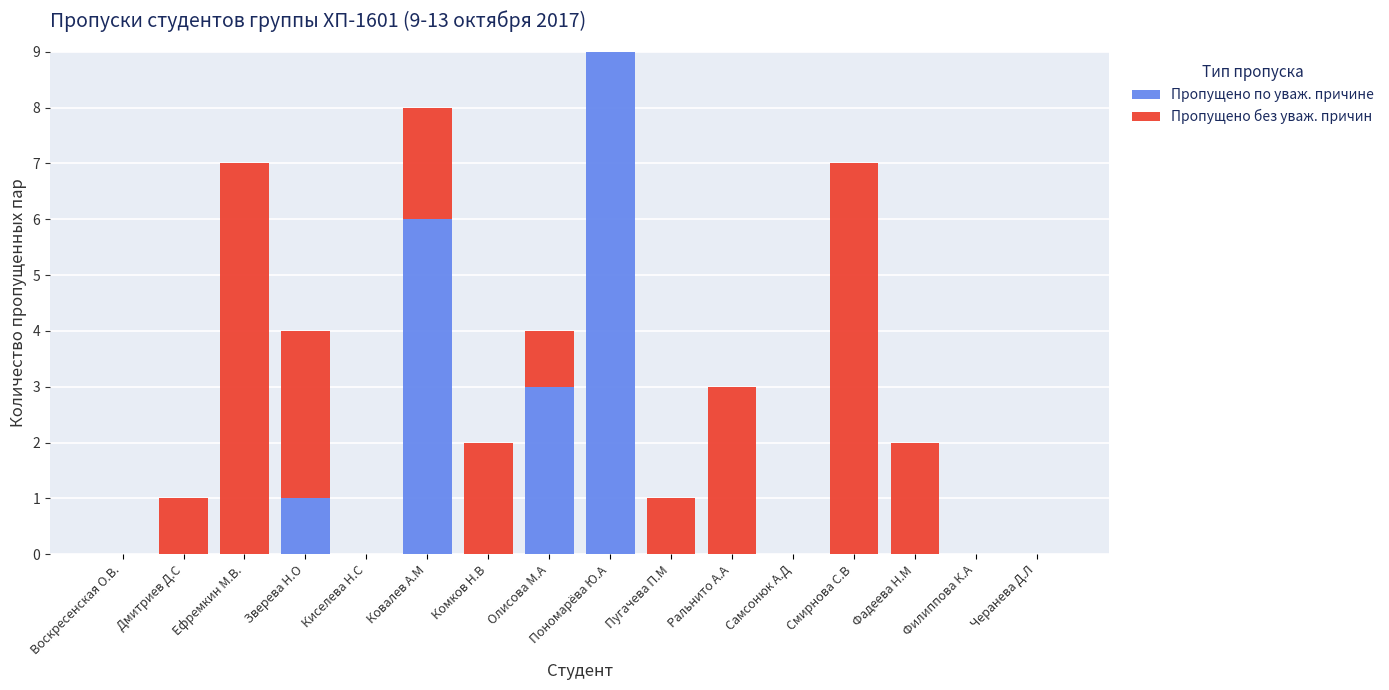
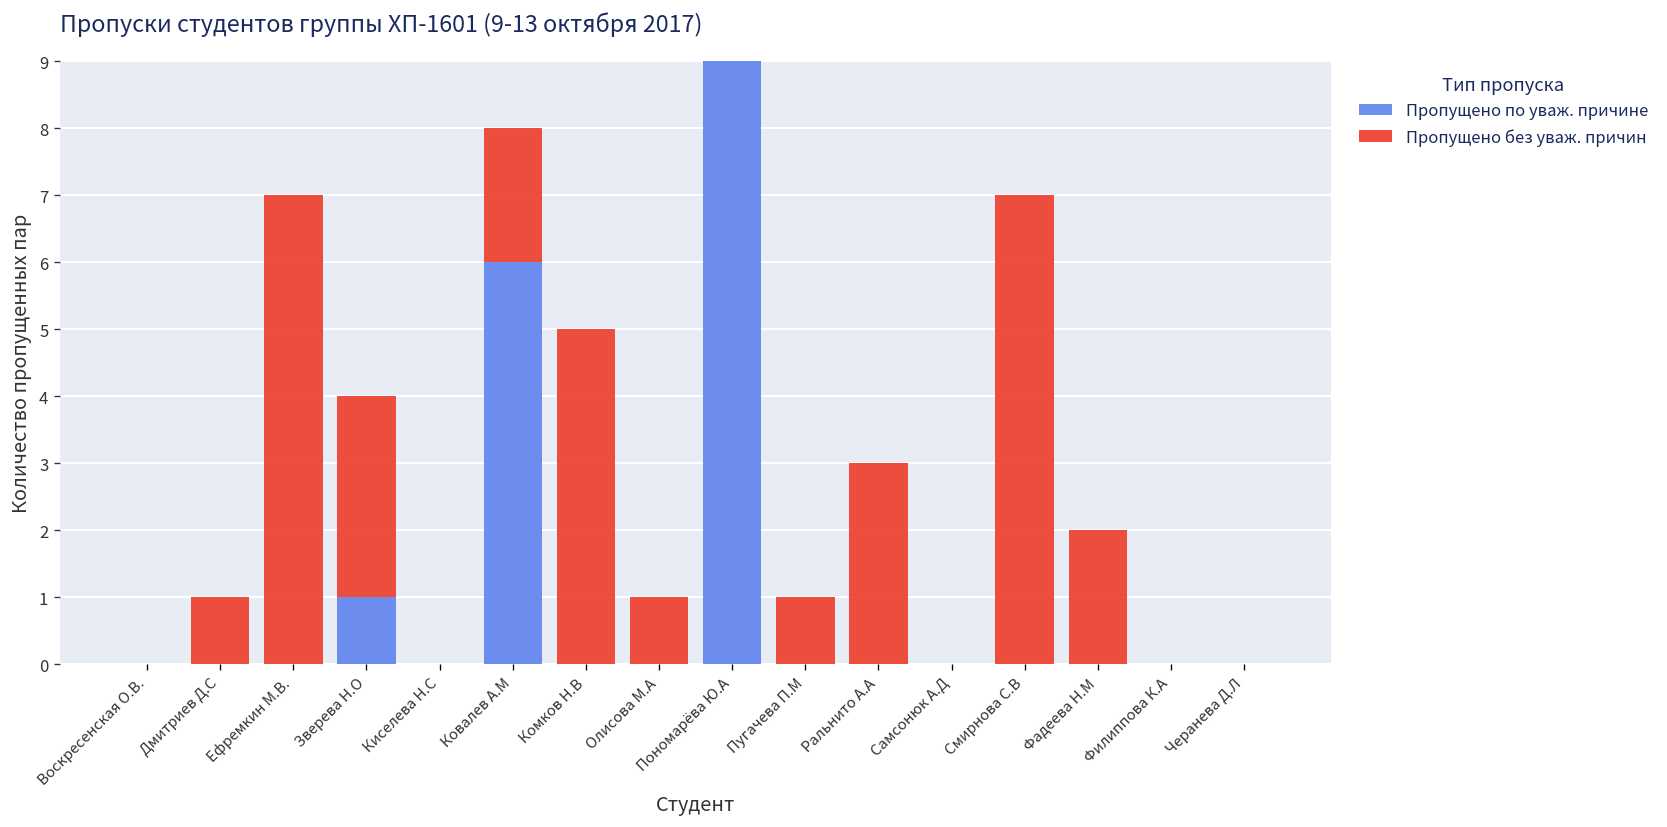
  {
    "Пропущено по уваж. причине": {
      "Воскресенская О.В.": 0,
      "Дмитриев Д.С": 0,
      "Ефремкин М.В.": 0,
      "Зверева Н.О": 1,
      "Киселева Н.С": 0,
      "Ковалев А.М": 6,
      "Комков Н.В": 0,
-     "Олисова М.А": 3,
+     "Олисова М.А": 0,
      "Пономарёва Ю.А": 9,
      "Пугачева П.М": 0,
      "Ральнито А.А": 0,
      "Самсонюк А.Д": 0,
      "Смирнова С.В": 0,
      "Фадеева Н.М": 0,
      "Филиппова К.А": 0,
      "Черанева Д.Л": 0
    },
    "Пропущено без уваж. причин": {
      "Воскресенская О.В.": 0,
      "Дмитриев Д.С": 1,
      "Ефремкин М.В.": 7,
      "Зверева Н.О": 3,
      "Киселева Н.С": 0,
      "Ковалев А.М": 2,
-     "Комков Н.В": 2,
+     "Комков Н.В": 5,
      "Олисова М.А": 1,
      "Пономарёва Ю.А": 0,
      "Пугачева П.М": 1,
      "Ральнито А.А": 3,
      "Самсонюк А.Д": 0,
      "Смирнова С.В": 7,
      "Фадеева Н.М": 2,
      "Филиппова К.А": 0,
      "Черанева Д.Л": 0
    }
  }
